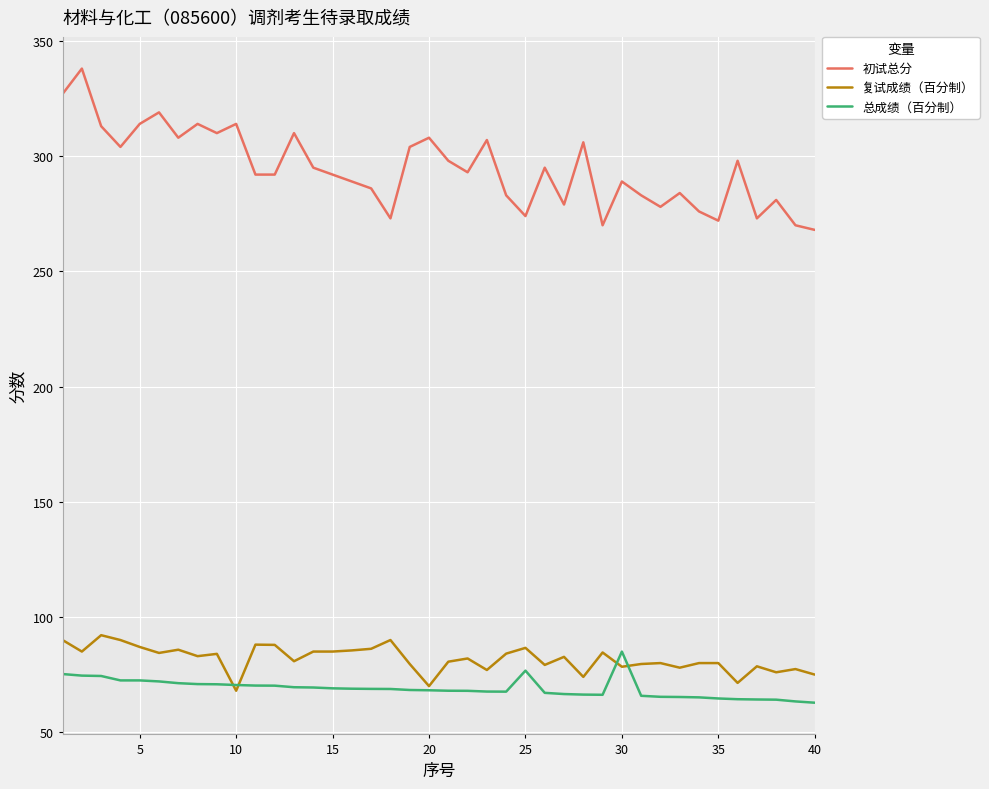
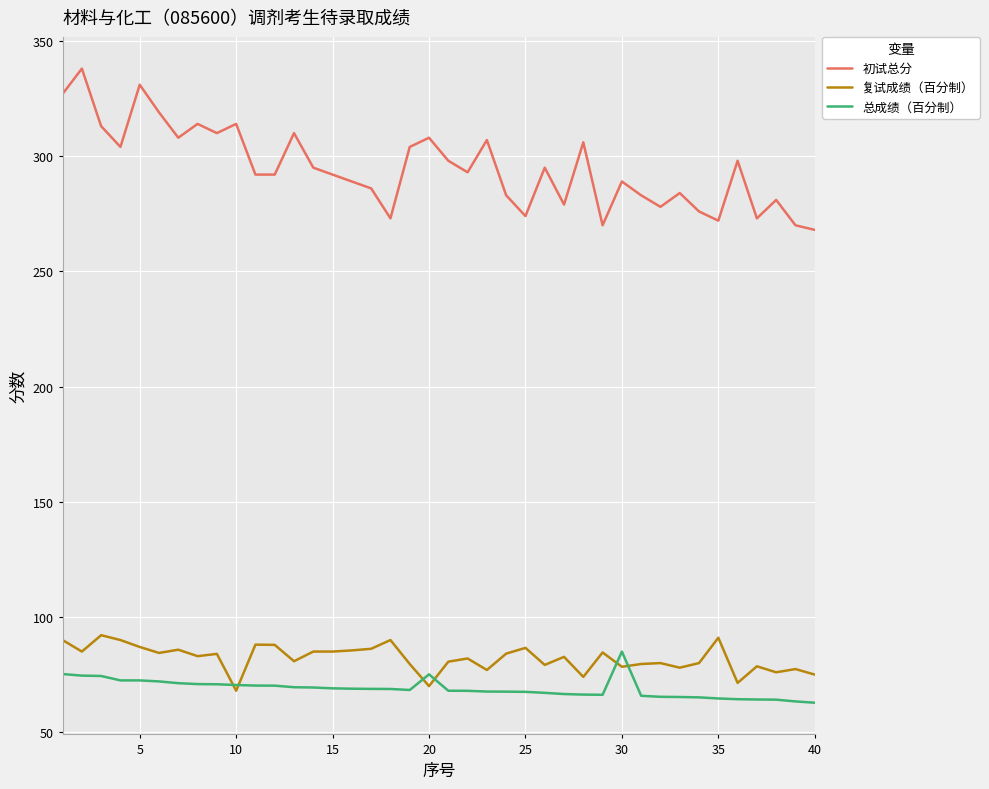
  {
    "初试总分": {
-     "5": 314,
+     "5": 331,
      "10": 314,
      "15": 292,
      "20": 308,
      "25": 274,
      "30": 289,
      "35": 272,
      "40": 268
    },
    "复试成绩（百分制）": {
      "5": 87,
      "10": 68,
      "15": 85,
      "20": 70,
      "25": 87,
      "30": 78,
-     "35": 80,
+     "35": 91,
      "40": 75
    },
    "总成绩（百分制）": {
      "5": 72,
      "10": 70,
      "15": 69,
-     "20": 68,
-     "25": 77,
+     "20": 75,
+     "25": 68,
      "30": 85,
      "35": 65,
      "40": 63
    }
  }
